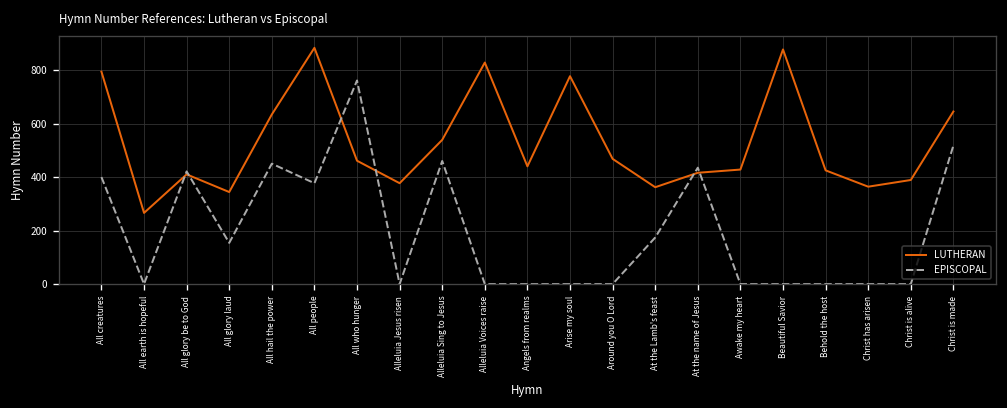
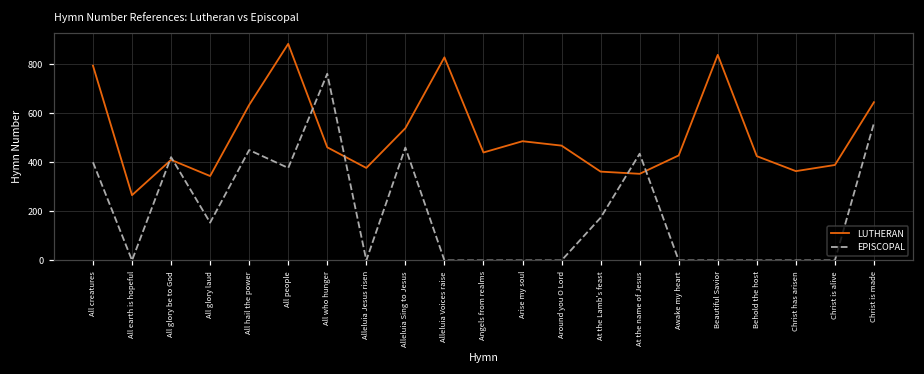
  {
    "LUTHERAN": {
      "All creatures": 790,
      "All earth is hopeful": 270,
      "All glory laud": 340,
      "All hail the power": 630,
      "All people": 880,
      "All who hunger": 460,
      "Alleluia Jesus risen": 380,
      "Alleluia Sing to Jesus": 540,
      "Alleluia Voices raise": 830,
      "Angels from realms": 440,
-     "Arise my soul": 780,
+     "Arise my soul": 490,
      "Around you O Lord": 470,
      "At the Lamb's feast": 360,
-     "At the name of Jesus": 420,
+     "At the name of Jesus": 350,
      "Awake my heart": 430,
-     "Beautiful Savior": 880,
+     "Beautiful Savior": 840,
      "Behold the host": 430,
      "Christ has arisen": 360,
      "Christ is alive": 390,
      "Christ is made": 650
    },
    "EPISCOPAL": {
      "All creatures": 400,
      "All earth is hopeful": 0,
      "All glory laud": 150,
      "All hail the power": 450,
      "All people": 380,
      "All who hunger": 760,
      "Alleluia Jesus risen": 0,
      "Alleluia Sing to Jesus": 460,
      "Alleluia Voices raise": 0,
      "Angels from realms": 0,
      "Arise my soul": 0,
      "Around you O Lord": 0,
      "At the Lamb's feast": 170,
      "At the name of Jesus": 440,
      "Awake my heart": 0,
      "Beautiful Savior": 0,
      "Behold the host": 0,
      "Christ has arisen": 0,
      "Christ is alive": 0,
-     "Christ is made": 520
+     "Christ is made": 560
    }
  }
